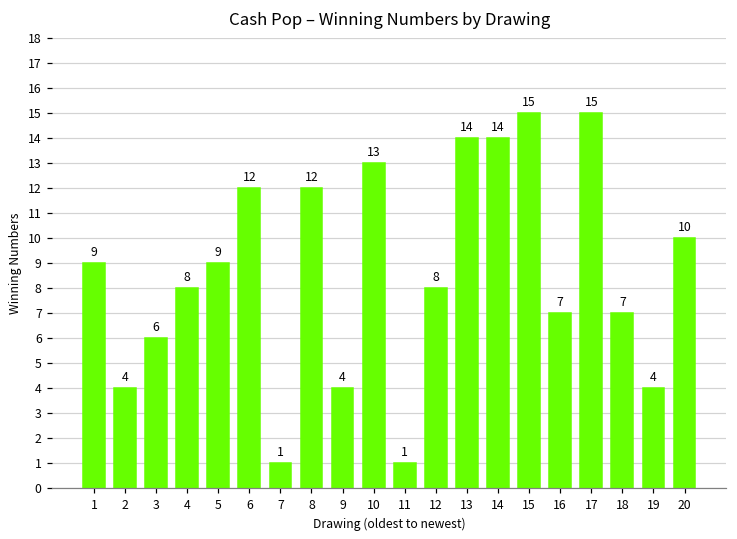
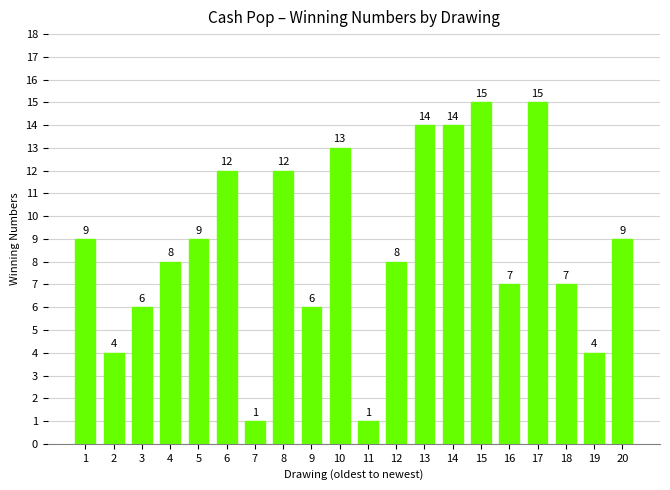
  {
    "1": 9,
    "2": 4,
    "3": 6,
    "4": 8,
    "5": 9,
    "6": 12,
    "7": 1,
    "8": 12,
-   "9": 4,
+   "9": 6,
    "10": 13,
    "11": 1,
    "12": 8,
    "13": 14,
    "14": 14,
    "15": 15,
    "16": 7,
    "17": 15,
    "18": 7,
    "19": 4,
-   "20": 10
+   "20": 9
  }
